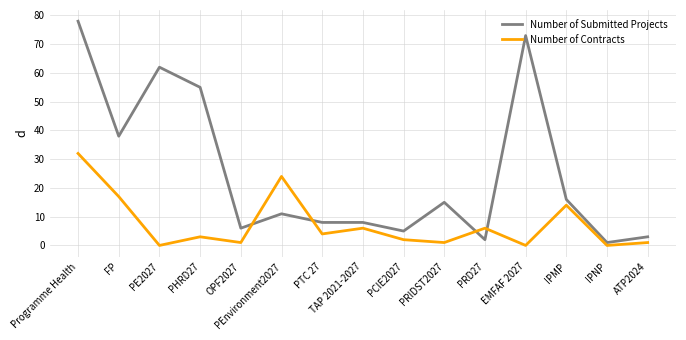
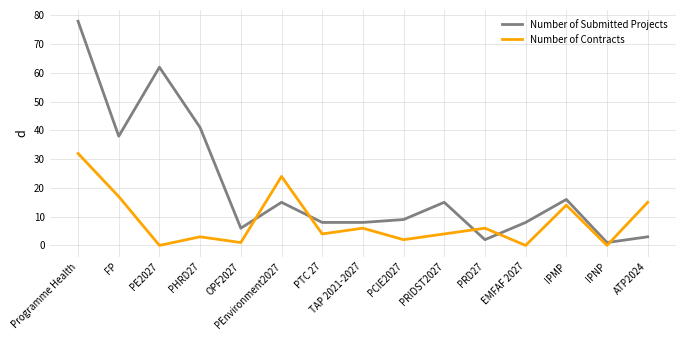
  {
    "Number of Submitted Projects": {
      "Programme Health": 78,
      "FP": 38,
      "PE2027": 62,
-     "PHRD27": 55,
+     "PHRD27": 41,
      "OPF2027": 6,
-     "PEnvironment2027": 11,
+     "PEnvironment2027": 15,
      "PTC 27": 8,
      "TAP 2021-2027": 8,
-     "PCIE2027": 5,
+     "PCIE2027": 9,
      "PRIDST2027": 15,
      "PRD27": 2,
-     "EMFAF 2027": 73,
+     "EMFAF 2027": 8,
      "IPMP": 16,
      "IPNP": 1,
      "ATP2024": 3
    },
    "Number of Contracts": {
      "Programme Health": 32,
      "FP": 17,
      "PE2027": 0,
      "PHRD27": 3,
      "OPF2027": 1,
      "PEnvironment2027": 24,
      "PTC 27": 4,
      "TAP 2021-2027": 6,
      "PCIE2027": 2,
-     "PRIDST2027": 1,
+     "PRIDST2027": 4,
      "PRD27": 6,
      "EMFAF 2027": 0,
      "IPMP": 14,
      "IPNP": 0,
-     "ATP2024": 1
+     "ATP2024": 15
    }
  }
